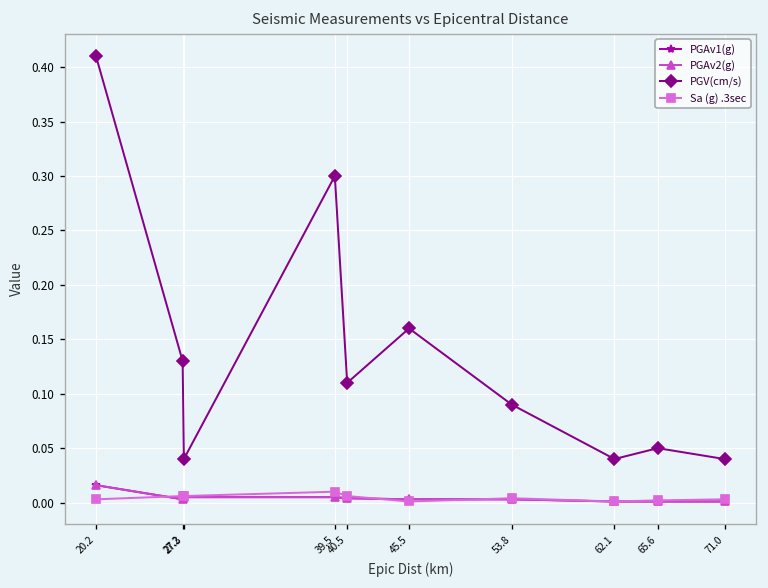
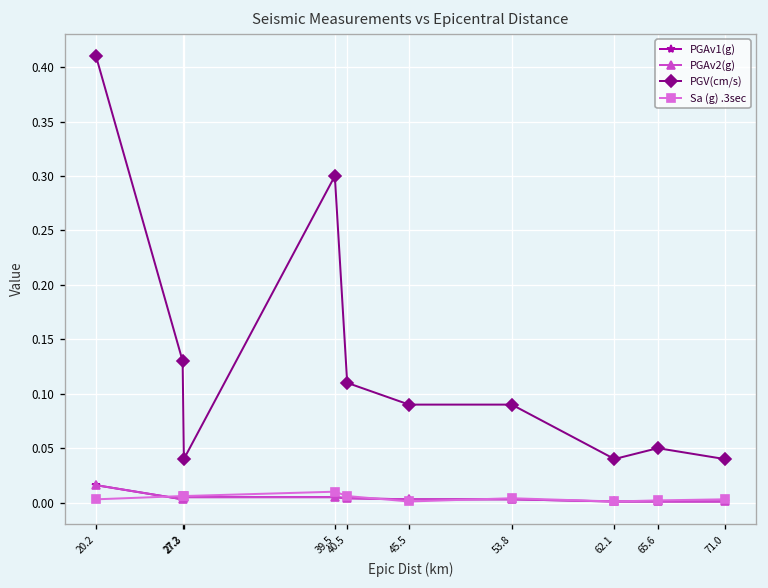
  {
    "PGV(cm/s)": {
      "20.2": 0.41,
      "27.2": 0.13,
      "27.3": 0.04,
      "39.5": 0.30,
      "40.5": 0.11,
-     "45.5": 0.16,
+     "45.5": 0.09,
      "53.8": 0.09,
      "62.1": 0.04,
      "65.6": 0.05,
      "71.0": 0.04
    }
  }
